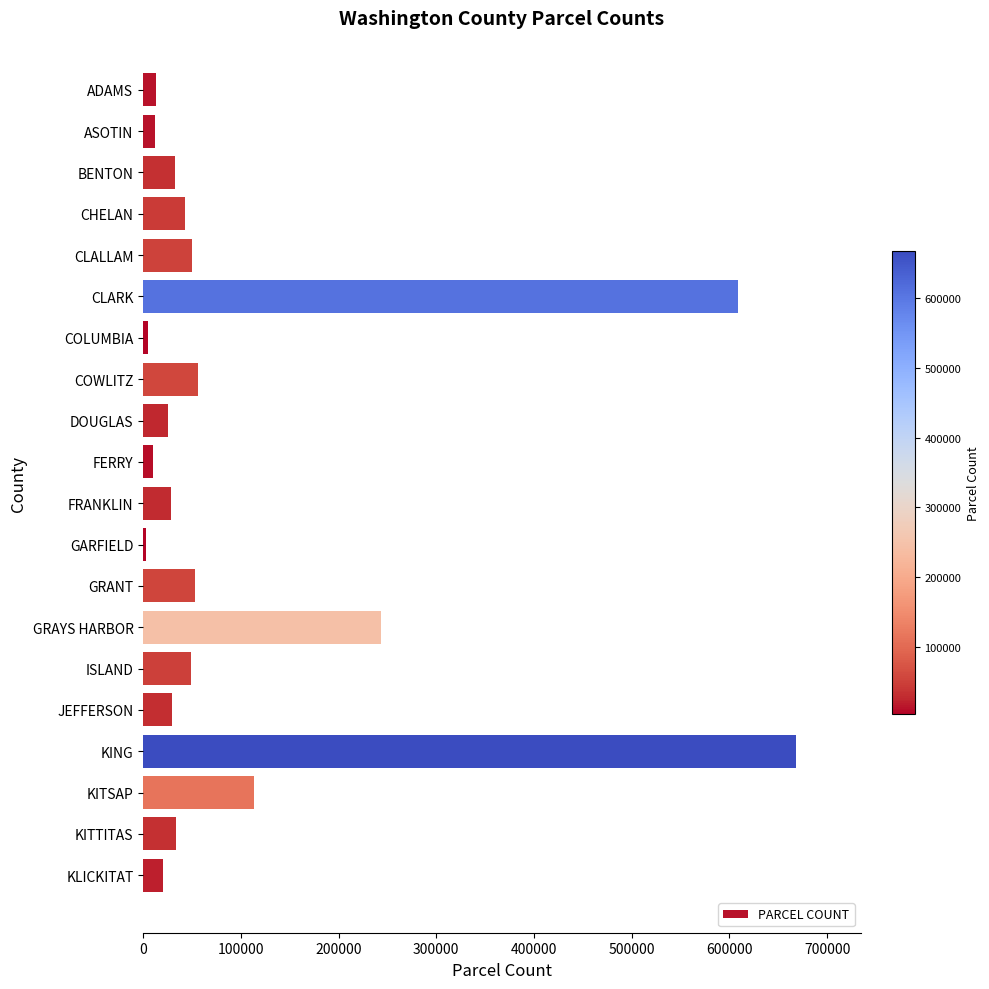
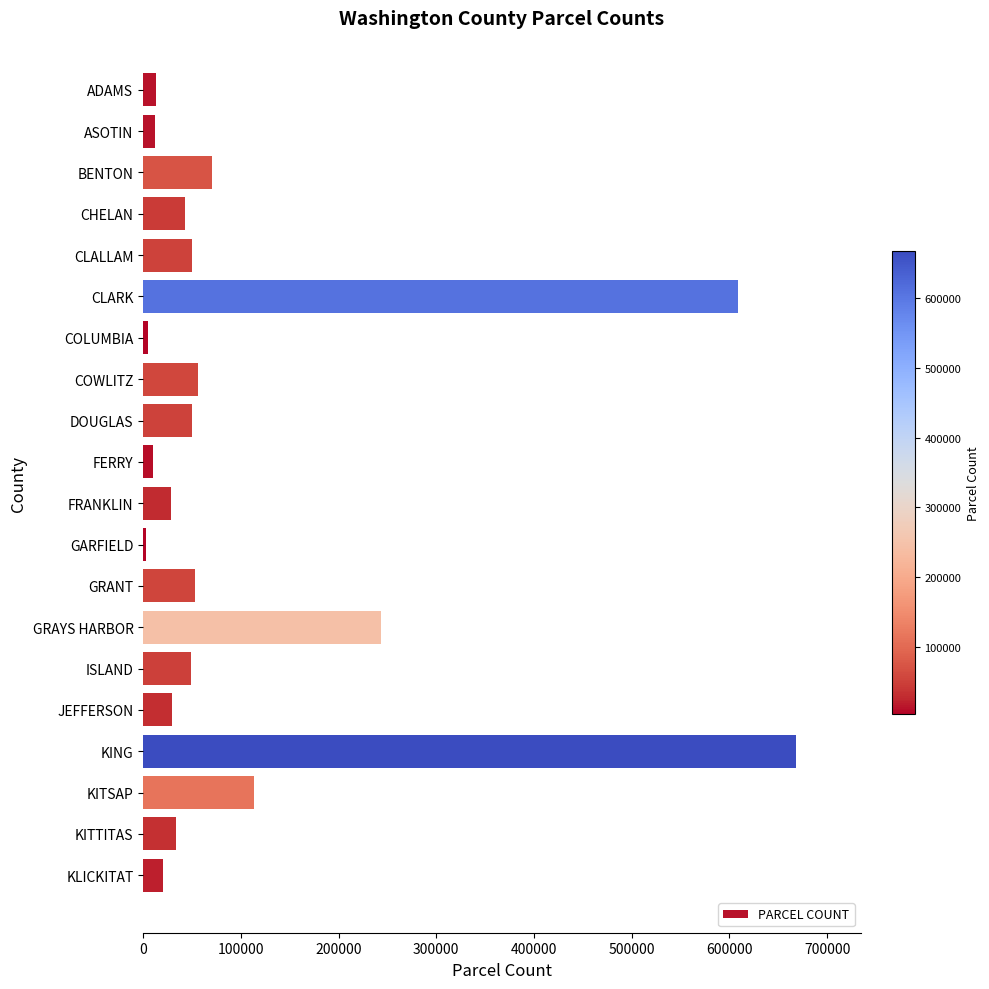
  {
    "ADAMS": 10000,
    "ASOTIN": 10000,
-   "BENTON": 30000,
+   "BENTON": 70000,
    "CHELAN": 40000,
    "CLALLAM": 50000,
    "CLARK": 610000,
    "COLUMBIA": 10000,
    "COWLITZ": 60000,
-   "DOUGLAS": 30000,
+   "DOUGLAS": 50000,
    "FERRY": 10000,
    "FRANKLIN": 30000,
    "GARFIELD": 0,
    "GRANT": 50000,
    "GRAYS HARBOR": 240000,
    "ISLAND": 50000,
    "JEFFERSON": 30000,
    "KING": 670000,
    "KITSAP": 110000,
    "KITTITAS": 30000,
    "KLICKITAT": 20000
  }
